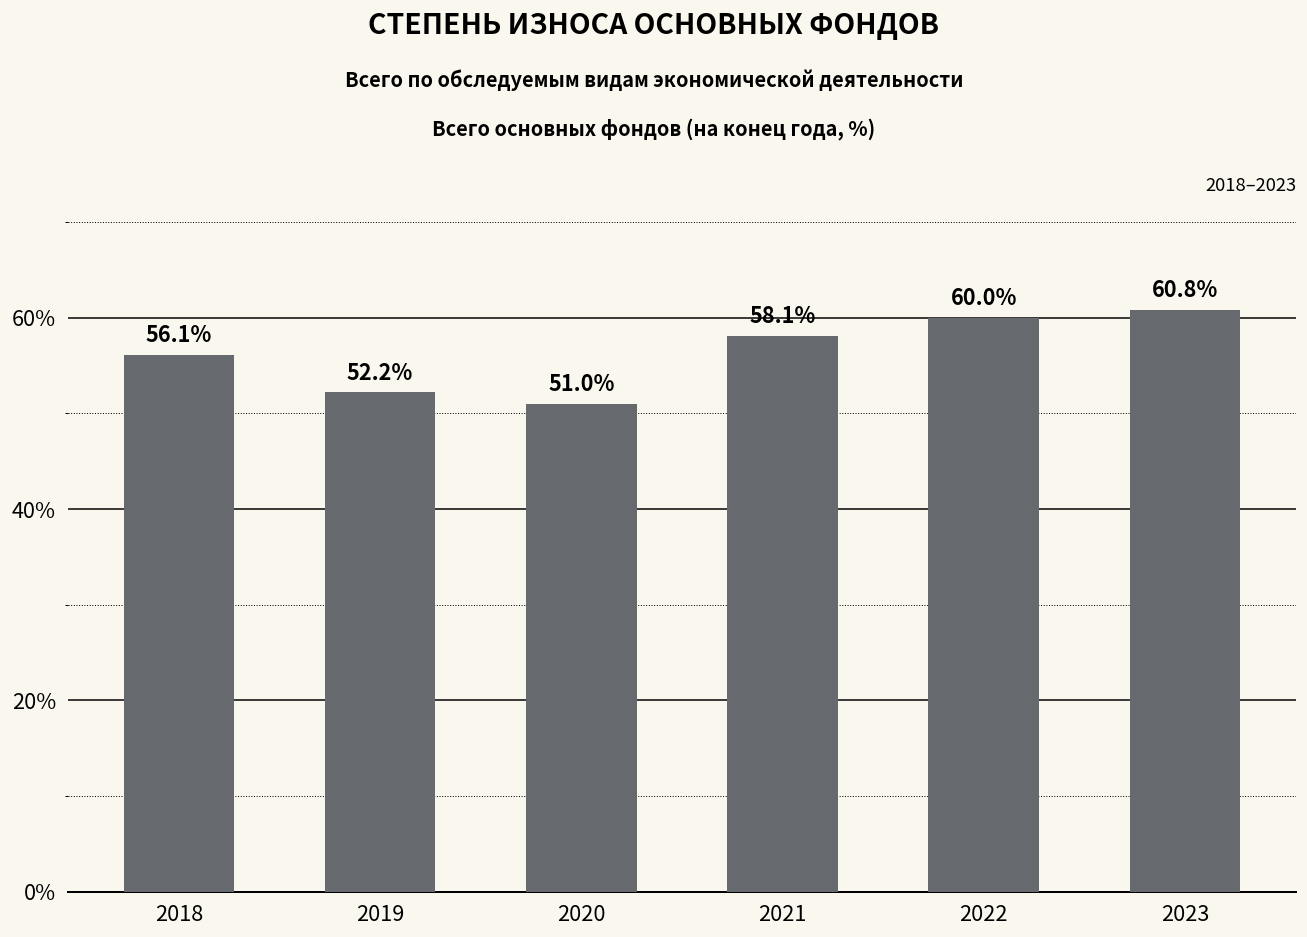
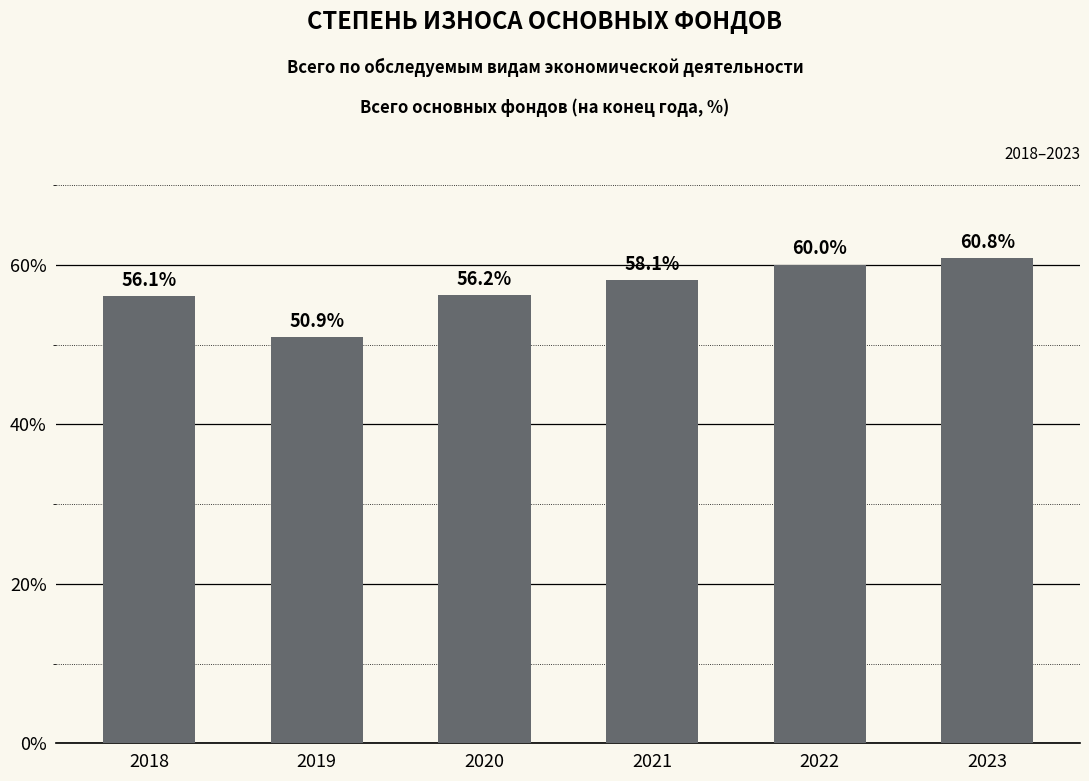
  {
    "2018": "56.1%",
-   "2019": "52.2%",
-   "2020": "51.0%",
+   "2019": "50.9%",
+   "2020": "56.2%",
    "2021": "58.1%",
    "2022": "60.0%",
    "2023": "60.8%"
  }
